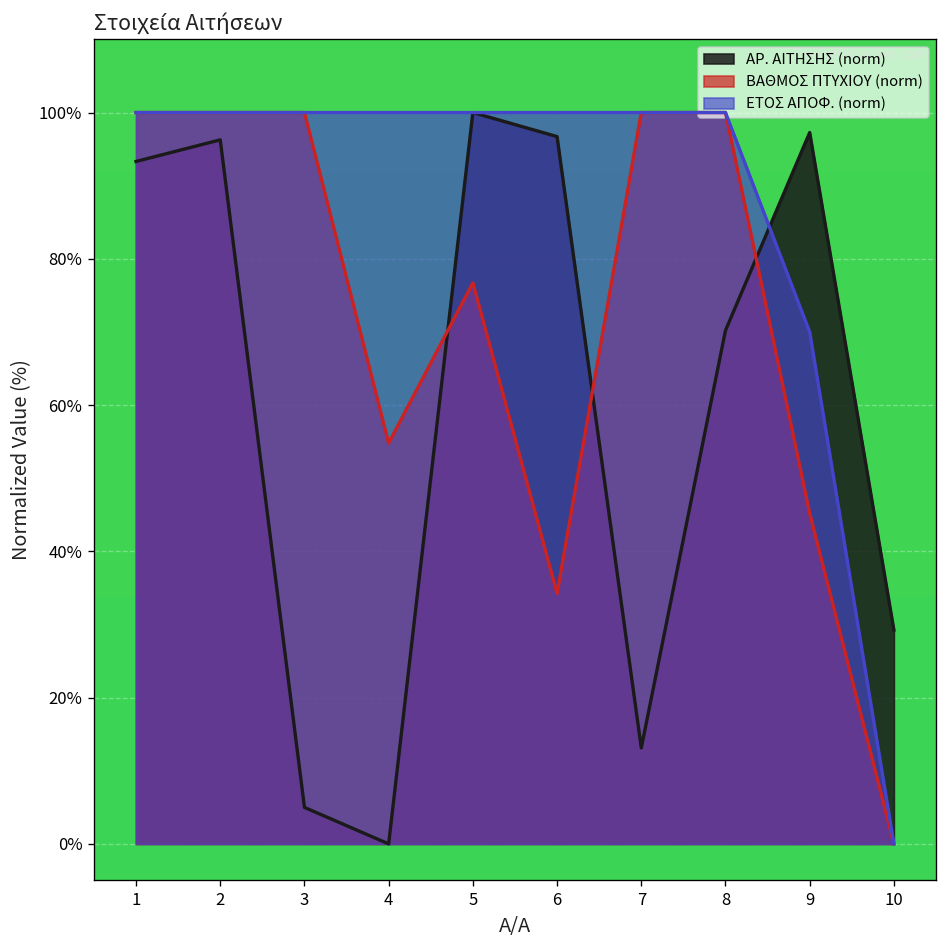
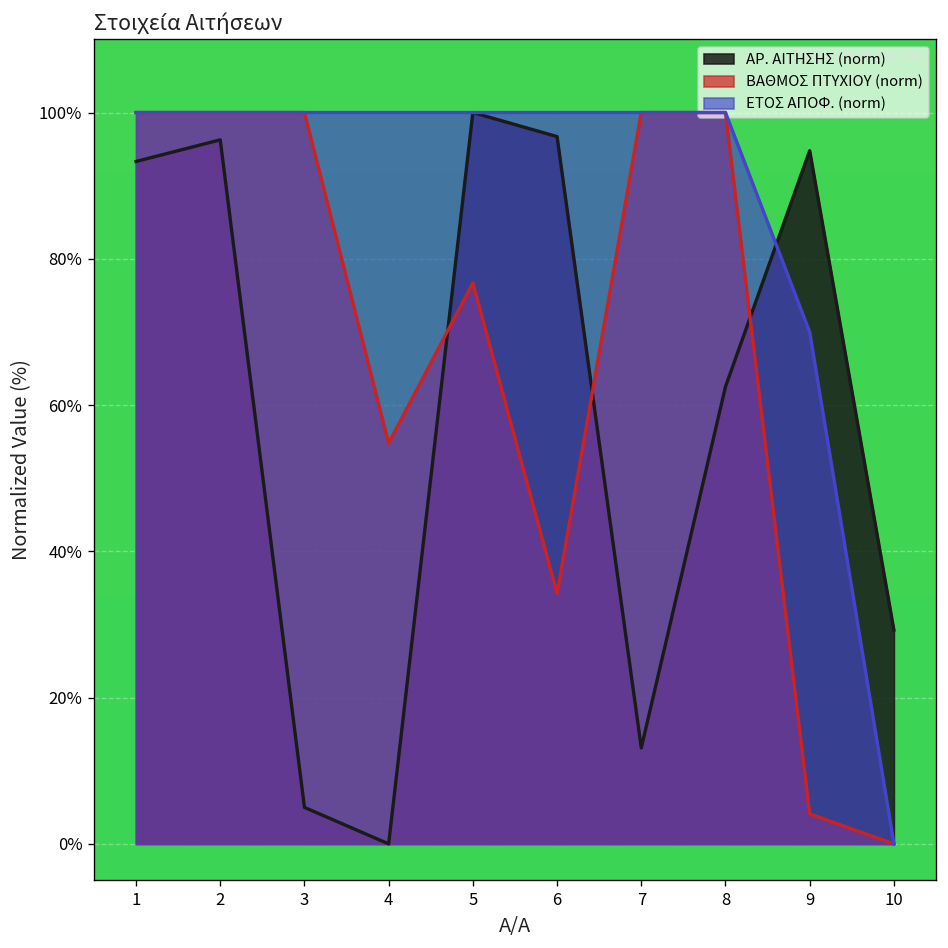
  {
    "ΑΡ. ΑΙΤΗΣΗΣ (norm)": {
      "1": "93%",
      "2": "96%",
      "3": "5%",
      "4": "0%",
      "6": "97%",
      "7": "13%",
-     "8": "70%",
-     "9": "97%",
+     "8": "63%",
+     "9": "95%",
      "10": "29%"
    },
    "ΒΑΘΜΟΣ ΠΤΥΧΙΟΥ (norm)": {
      "4": "55%",
      "5": "77%",
      "6": "34%",
-     "9": "45%"
+     "9": "4%"
    },
    "ΕΤΟΣ ΑΠΟΦ. (norm)": {
      "4": "100%",
      "6": "100%",
      "9": "70%"
    }
  }
